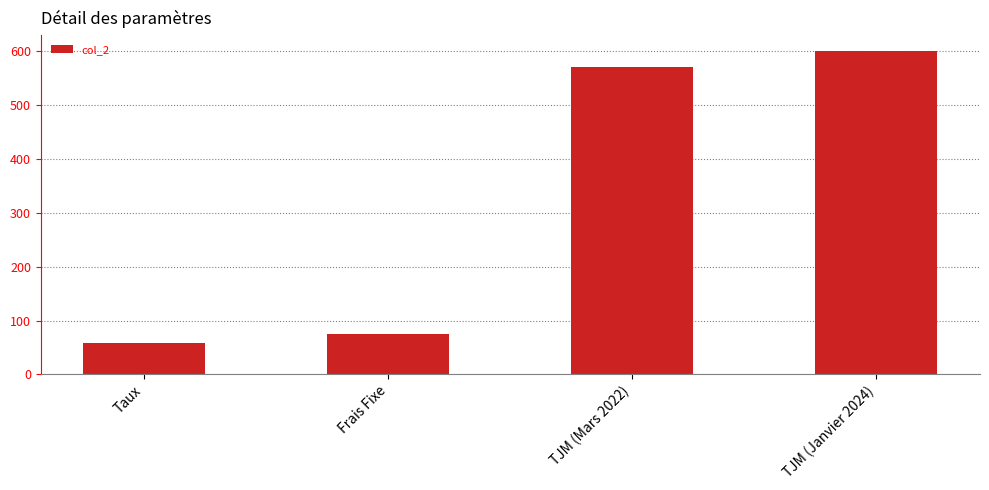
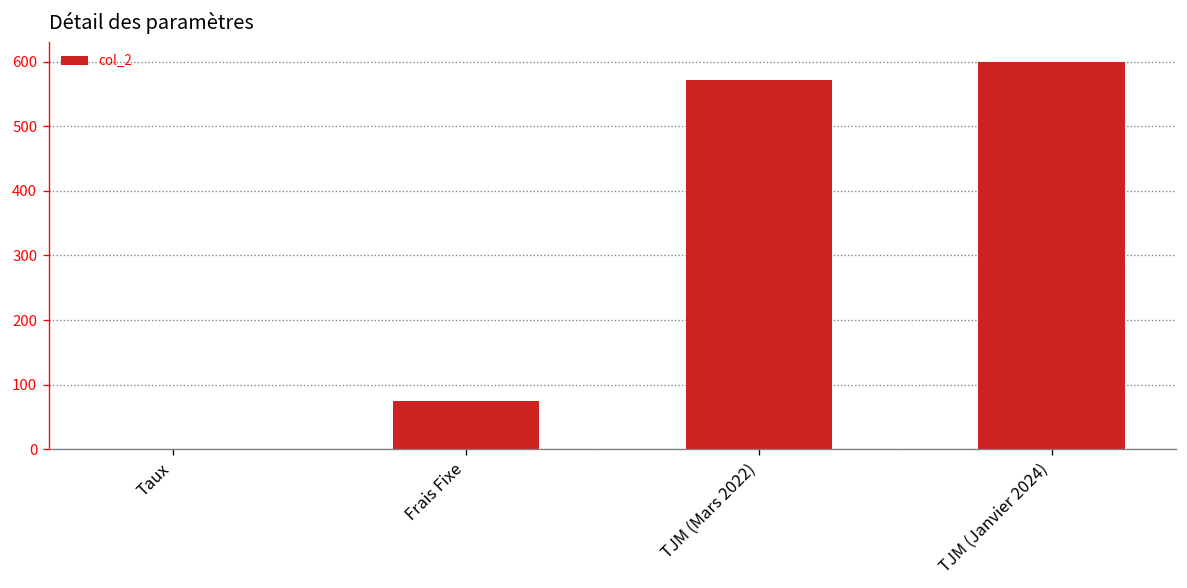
  {
-   "Taux": 60,
+   "Taux": 0,
    "Frais Fixe": 80,
    "TJM (Mars 2022)": 570,
    "TJM (Janvier 2024)": 600
  }
